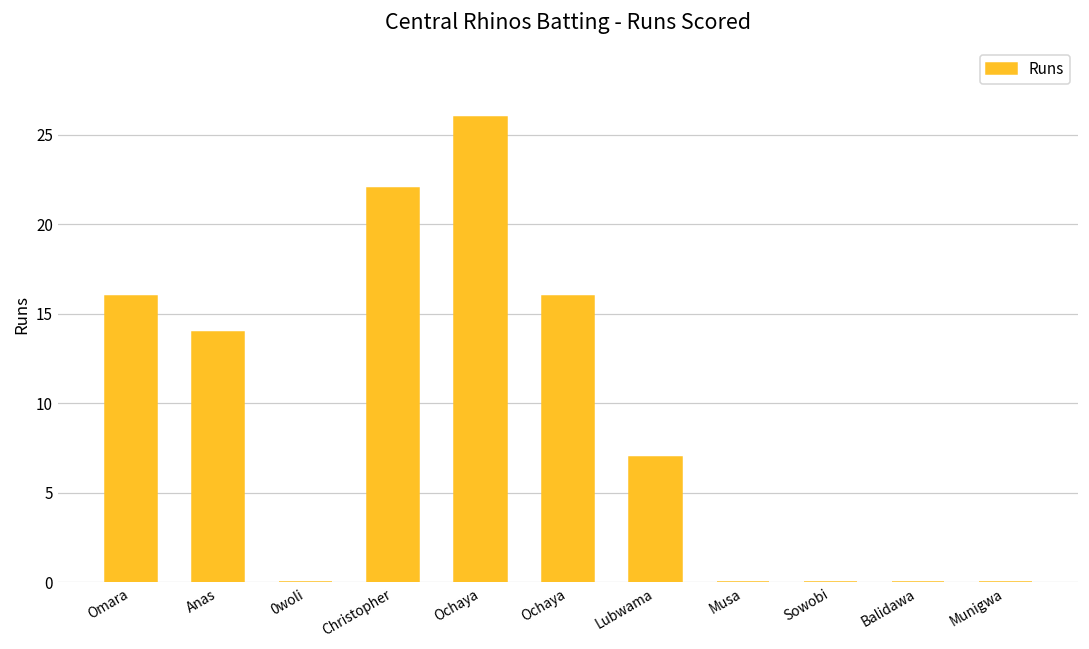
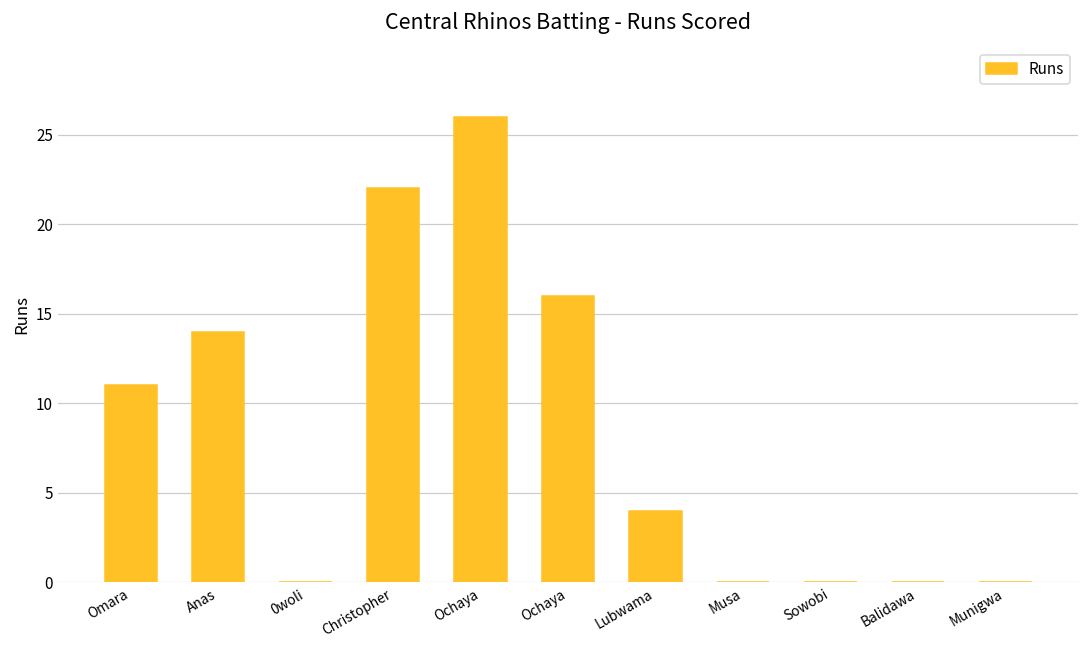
  {
-   "Omara": 16,
+   "Omara": 11,
    "Anas": 14,
    "0woli": 0,
    "Christopher": 22,
-   "Lubwama": 7,
+   "Lubwama": 4,
    "Musa": 0,
    "Sowobi": 0,
    "Balidawa": 0,
    "Munigwa": 0
  }
